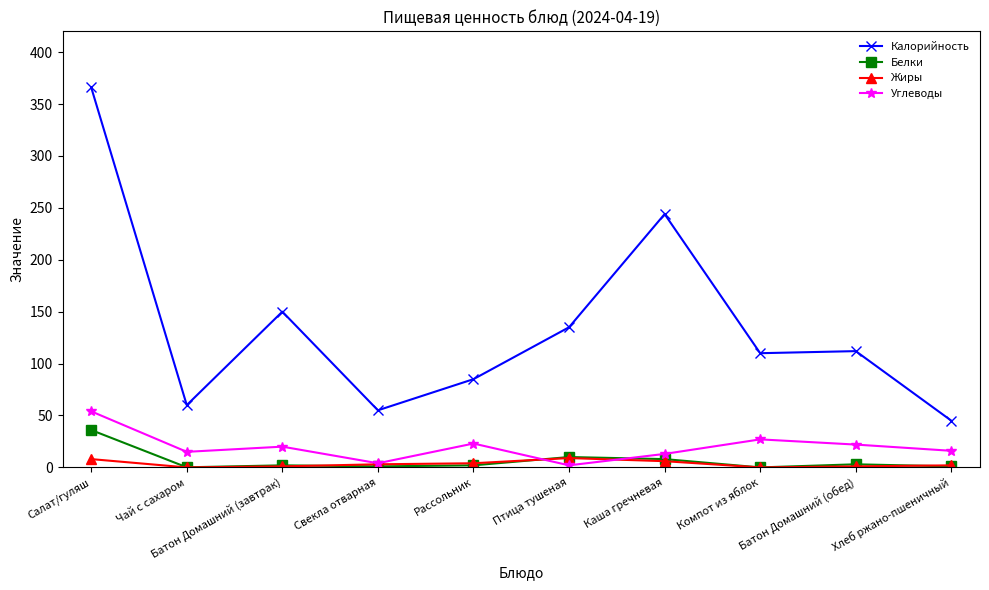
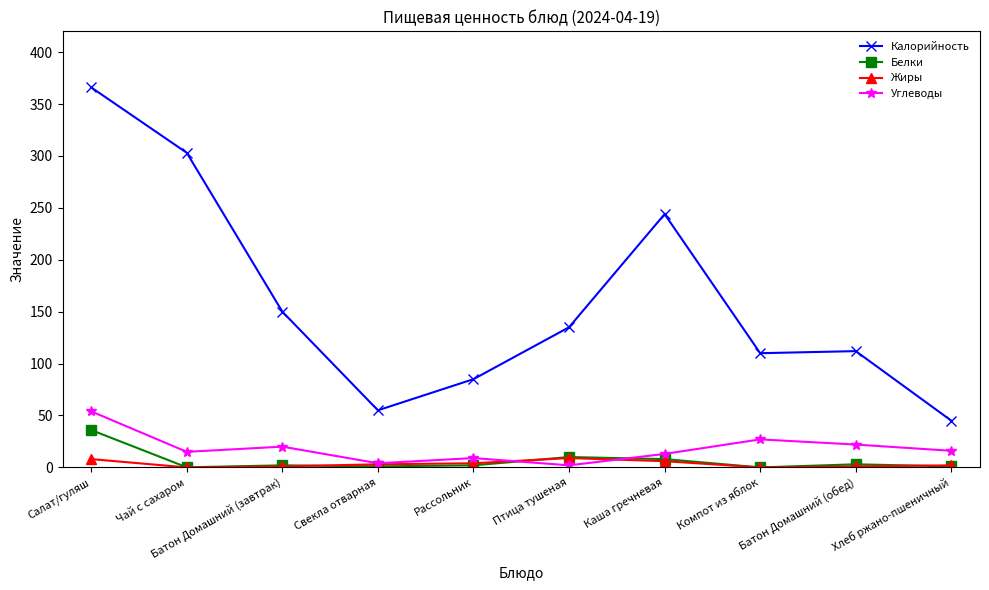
  {
    "Калорийность": {
      "Салат/гуляш": 366,
-     "Чай с сахаром": 60,
+     "Чай с сахаром": 303,
      "Батон Домашний (завтрак)": 150,
      "Свекла отварная": 55,
      "Рассольник": 85,
      "Птица тушеная": 135,
      "Каша гречневая": 244,
      "Компот из яблок": 110,
      "Батон Домашний (обед)": 112,
      "Хлеб ржано-пшеничный": 45
    },
    "Белки": {
      "Салат/гуляш": 36
    },
    "Жиры": {
      "Салат/гуляш": 8
    },
    "Углеводы": {
      "Салат/гуляш": 54,
      "Чай с сахаром": 15,
      "Батон Домашний (завтрак)": 20,
-     "Рассольник": 23,
+     "Рассольник": 9,
      "Птица тушеная": 2,
      "Каша гречневая": 13,
      "Компот из яблок": 27,
      "Батон Домашний (обед)": 22,
      "Хлеб ржано-пшеничный": 16
    }
  }
